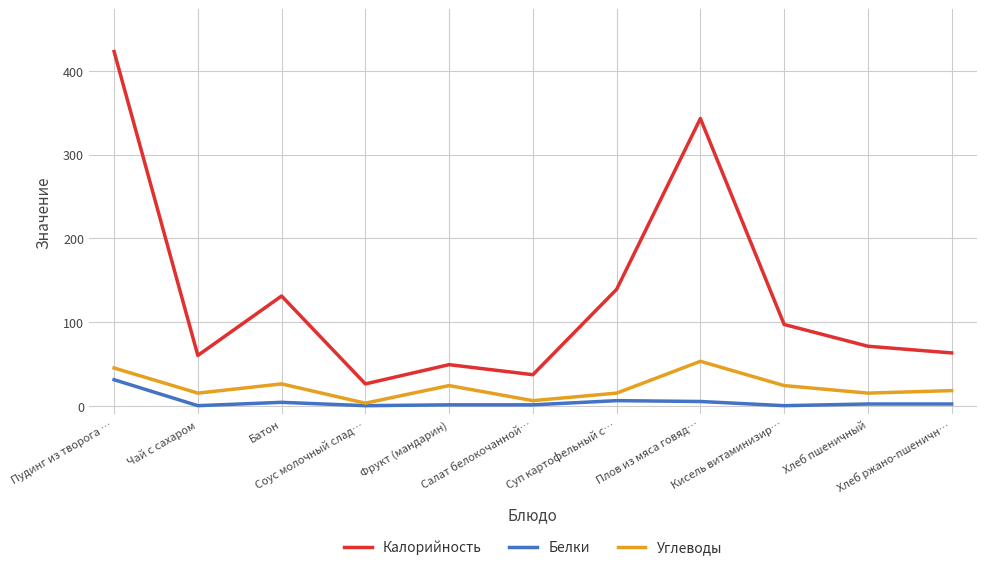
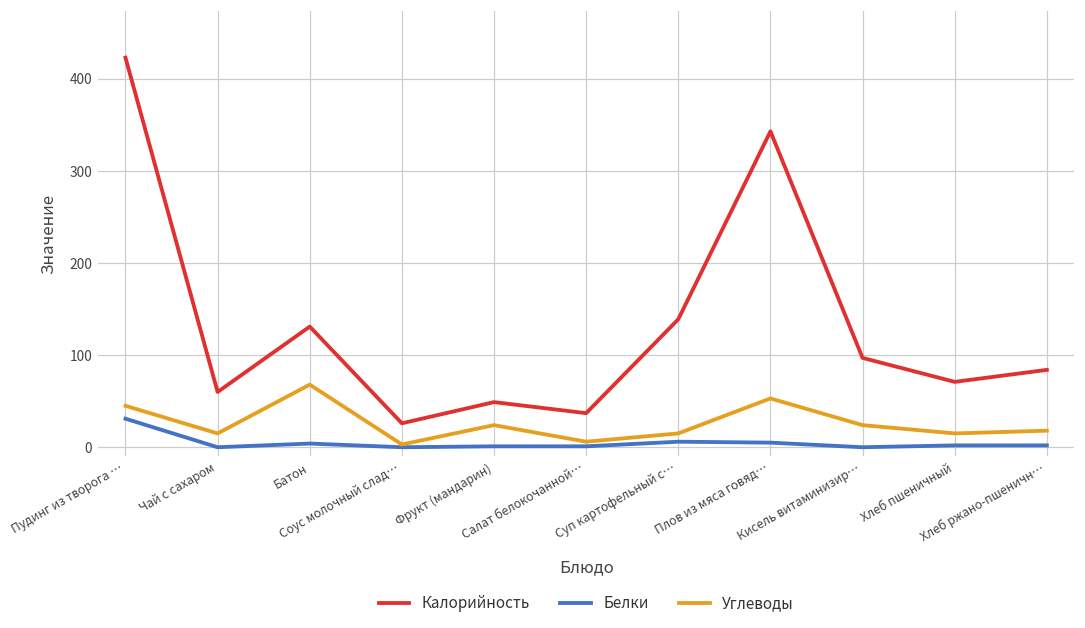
  {
    "Калорийность": {
      "Пудинг из творога …": 420,
      "Чай с сахаром": 60,
      "Батон": 130,
      "Соус молочный слад…": 30,
      "Фрукт (мандарин)": 50,
      "Салат белокочанной…": 40,
      "Суп картофельный с…": 140,
      "Плов из мяса говяд…": 340,
      "Кисель витаминизир…": 100,
      "Хлеб пшеничный": 70,
-     "Хлеб ржано-пшеничн…": 60
+     "Хлеб ржано-пшеничн…": 80
    },
    "Белки": {
      "Пудинг из творога …": 30,
      "Чай с сахаром": 0,
      "Батон": 0,
      "Фрукт (мандарин)": 0,
      "Салат белокочанной…": 0,
      "Суп картофельный с…": 10,
      "Плов из мяса говяд…": 10,
      "Кисель витаминизир…": 0,
      "Хлеб пшеничный": 0,
      "Хлеб ржано-пшеничн…": 0
    },
    "Углеводы": {
      "Пудинг из творога …": 50,
      "Чай с сахаром": 20,
-     "Батон": 30,
+     "Батон": 70,
      "Фрукт (мандарин)": 20,
      "Салат белокочанной…": 10,
      "Суп картофельный с…": 20,
      "Плов из мяса говяд…": 50,
      "Кисель витаминизир…": 20,
      "Хлеб пшеничный": 20,
      "Хлеб ржано-пшеничн…": 20
    }
  }
